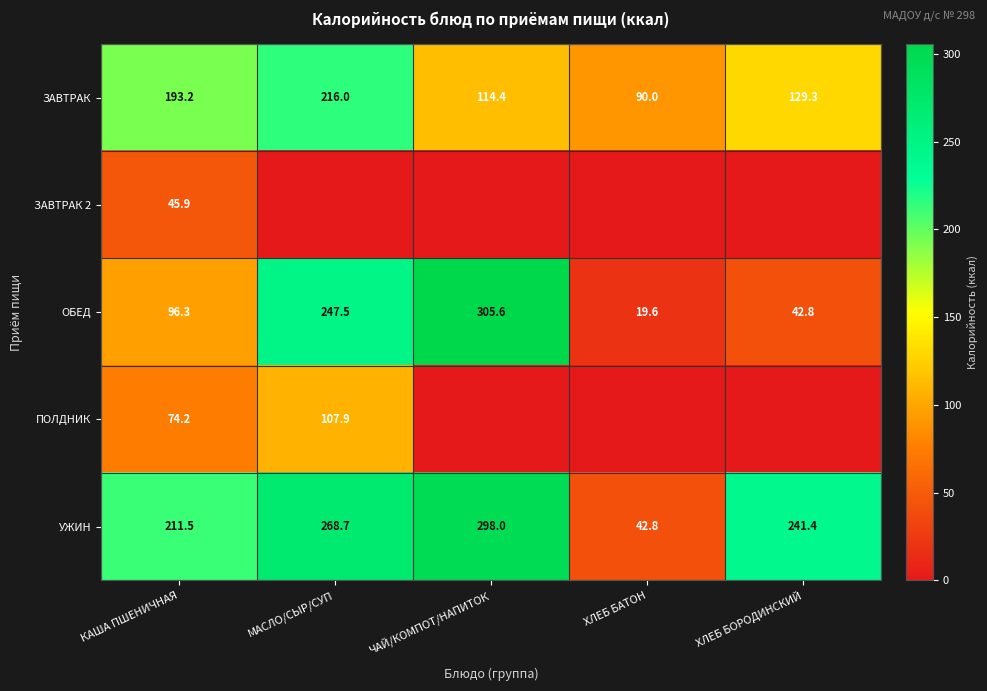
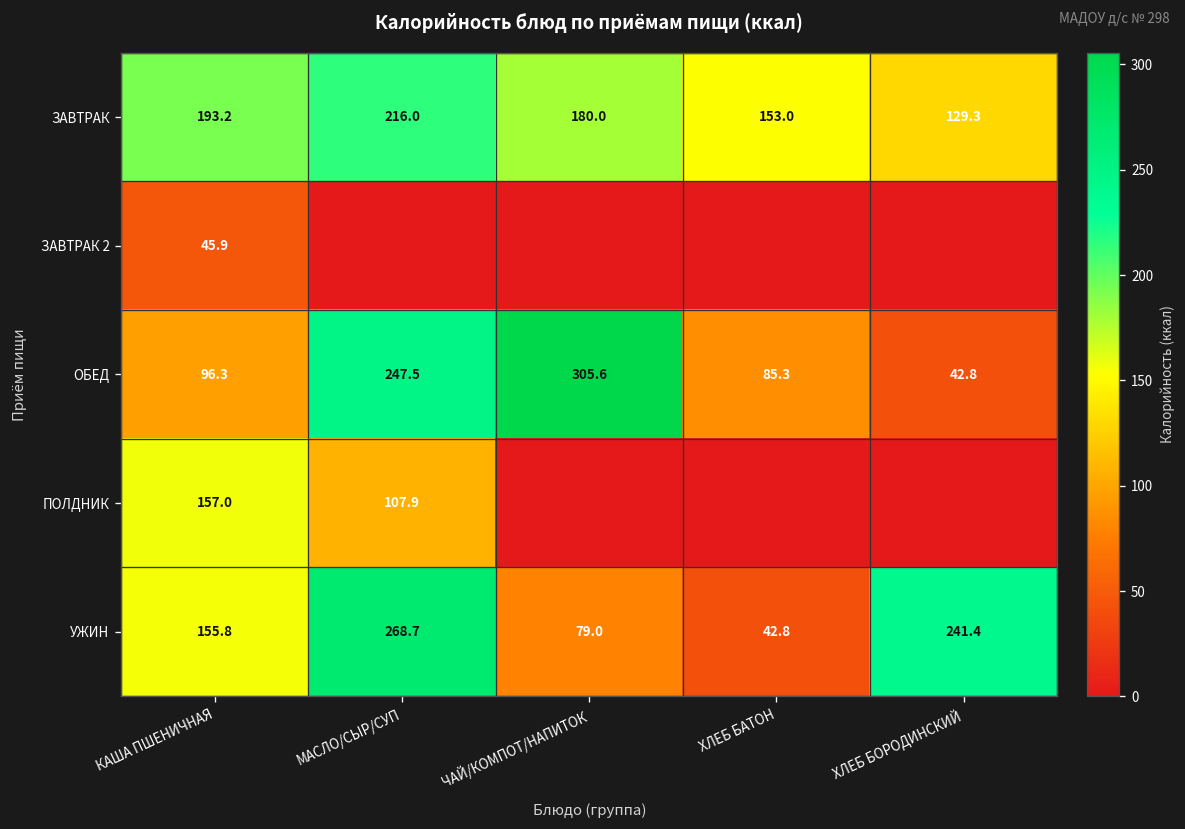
  {
    "ЗАВТРАК": {
      "КАША ПШЕНИЧНАЯ": 193.2,
      "МАСЛО/СЫР/СУП": 216.0,
-     "ЧАЙ/КОМПОТ/НАПИТОК": 114.4,
-     "ХЛЕБ БАТОН": 90.0,
+     "ЧАЙ/КОМПОТ/НАПИТОК": 180.0,
+     "ХЛЕБ БАТОН": 153.0,
      "ХЛЕБ БОРОДИНСКИЙ": 129.3
    },
    "ЗАВТРАК 2": {
      "КАША ПШЕНИЧНАЯ": 45.9
    },
    "ОБЕД": {
      "КАША ПШЕНИЧНАЯ": 96.3,
      "МАСЛО/СЫР/СУП": 247.5,
      "ЧАЙ/КОМПОТ/НАПИТОК": 305.6,
-     "ХЛЕБ БАТОН": 19.6,
+     "ХЛЕБ БАТОН": 85.3,
      "ХЛЕБ БОРОДИНСКИЙ": 42.8
    },
    "ПОЛДНИК": {
-     "КАША ПШЕНИЧНАЯ": 74.2,
+     "КАША ПШЕНИЧНАЯ": 157.0,
      "МАСЛО/СЫР/СУП": 107.9
    },
    "УЖИН": {
-     "КАША ПШЕНИЧНАЯ": 211.5,
+     "КАША ПШЕНИЧНАЯ": 155.8,
      "МАСЛО/СЫР/СУП": 268.7,
-     "ЧАЙ/КОМПОТ/НАПИТОК": 298.0,
+     "ЧАЙ/КОМПОТ/НАПИТОК": 79.0,
      "ХЛЕБ БАТОН": 42.8,
      "ХЛЕБ БОРОДИНСКИЙ": 241.4
    }
  }
